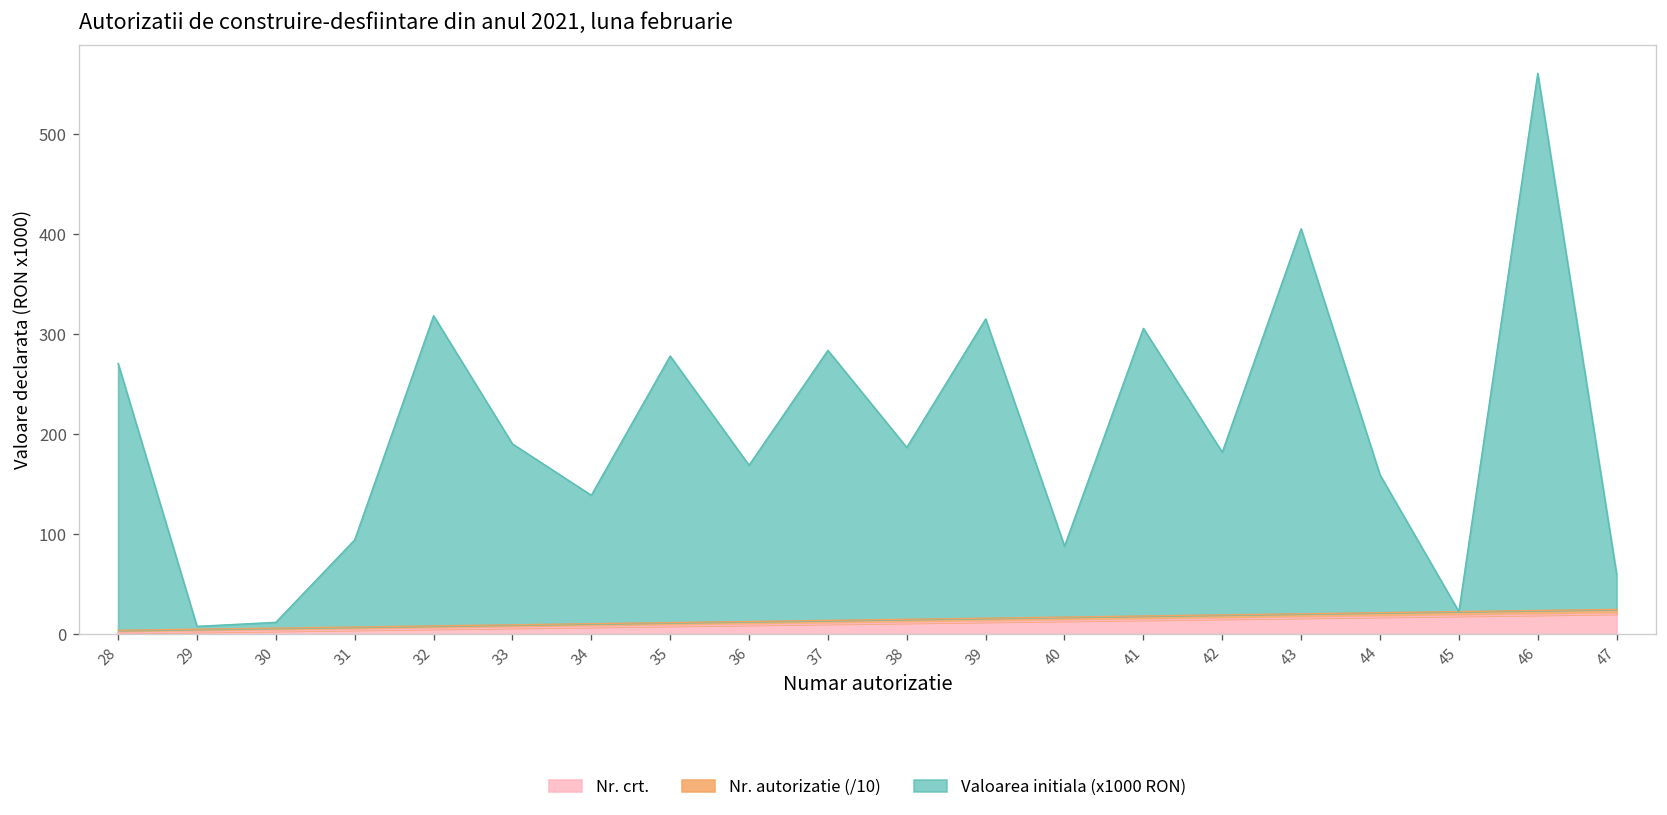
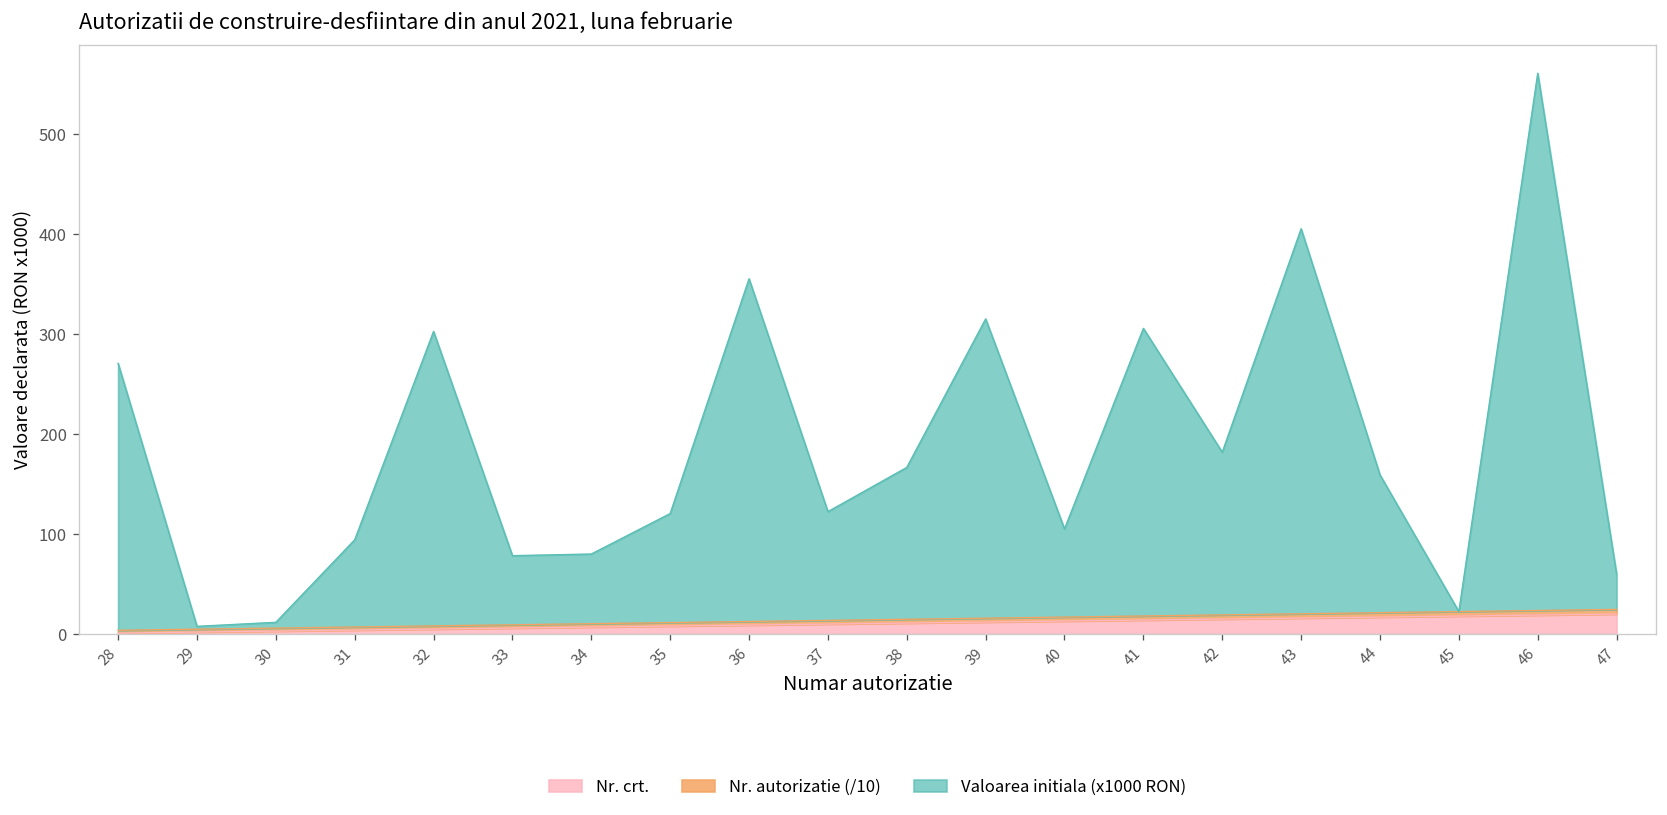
  {
    "Nr. crt.": {
      "31": 0,
      "32": 10,
      "33": 10,
      "34": 10,
      "35": 10,
      "36": 10,
      "37": 10,
      "38": 10,
      "39": 10,
      "40": 10,
      "41": 10,
      "42": 20,
      "43": 20,
      "44": 20,
      "45": 20,
      "46": 20,
      "47": 20
    },
    "Nr. autorizatie (/10)": {
      "31": 0,
      "32": 0,
      "33": 0,
      "34": 0,
      "35": 0,
      "36": 0,
      "37": 0,
      "38": 0,
      "39": 0,
      "40": 0,
      "41": 0,
      "42": 0,
      "43": 0,
      "44": 0,
      "46": 0,
      "47": 0
    },
    "Valoarea initiala (x1000 RON)": {
      "28": 270,
      "30": 10,
      "31": 90,
-     "32": 310,
-     "33": 180,
-     "34": 130,
-     "35": 270,
-     "36": 160,
-     "37": 270,
-     "38": 170,
+     "32": 290,
+     "33": 70,
+     "34": 70,
+     "35": 110,
+     "36": 340,
+     "37": 110,
+     "38": 150,
      "39": 300,
-     "40": 70,
+     "40": 90,
      "41": 290,
      "42": 160,
      "43": 380,
      "44": 140,
      "46": 540,
      "47": 40
    }
  }
